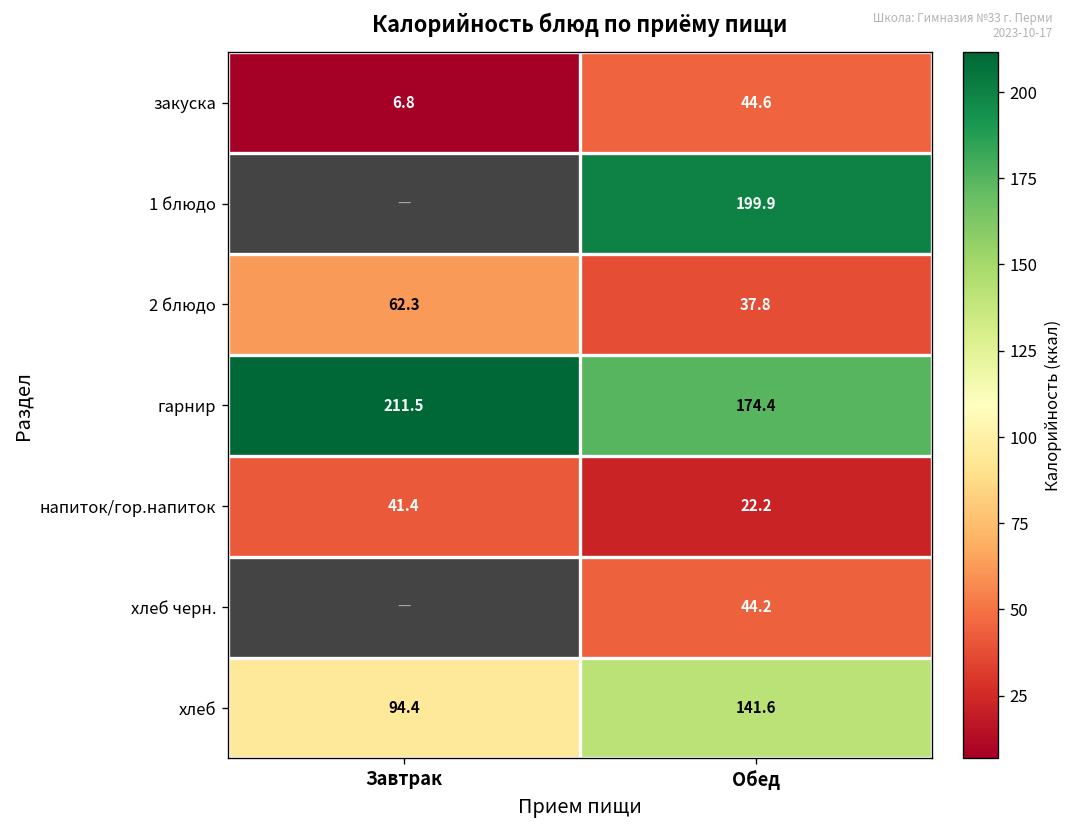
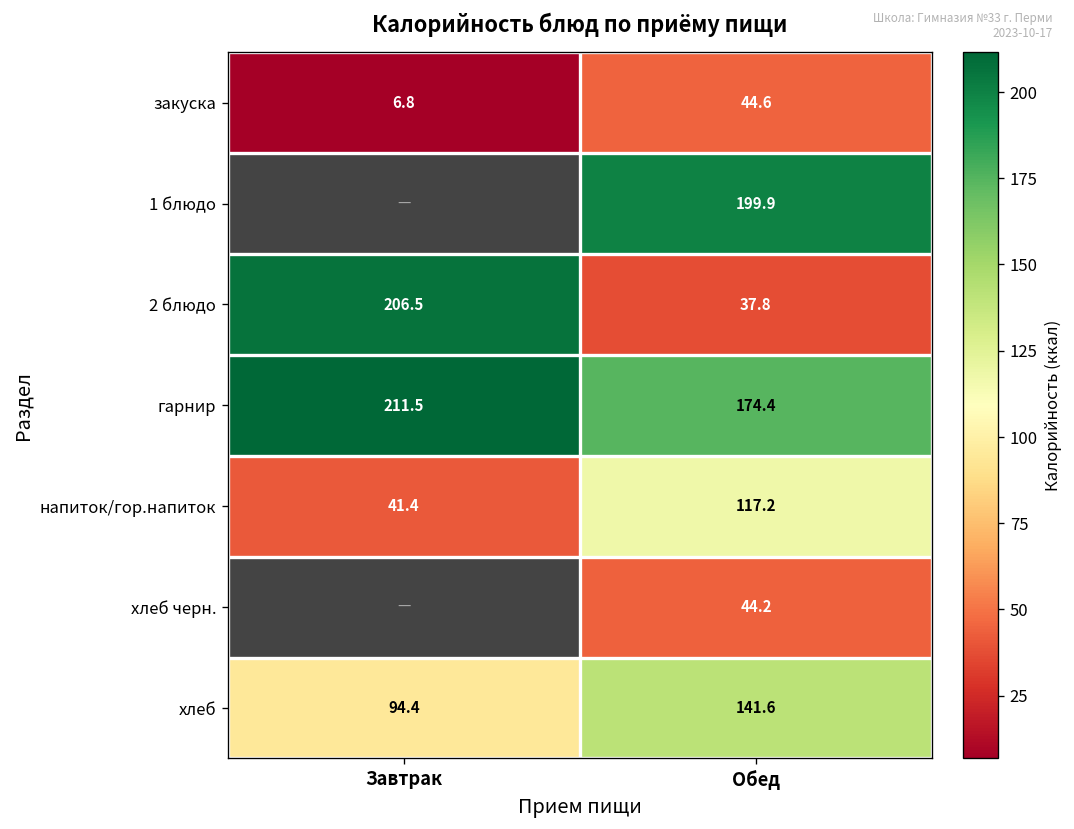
  {
    "закуска": {
      "Завтрак": 6.8,
      "Обед": 44.6
    },
    "1 блюдо": {
      "Обед": 199.9
    },
    "2 блюдо": {
-     "Завтрак": 62.3,
+     "Завтрак": 206.5,
      "Обед": 37.8
    },
    "гарнир": {
      "Завтрак": 211.5,
      "Обед": 174.4
    },
    "напиток/гор.напиток": {
      "Завтрак": 41.4,
-     "Обед": 22.2
+     "Обед": 117.2
    },
    "хлеб черн.": {
      "Обед": 44.2
    },
    "хлеб": {
      "Завтрак": 94.4,
      "Обед": 141.6
    }
  }
